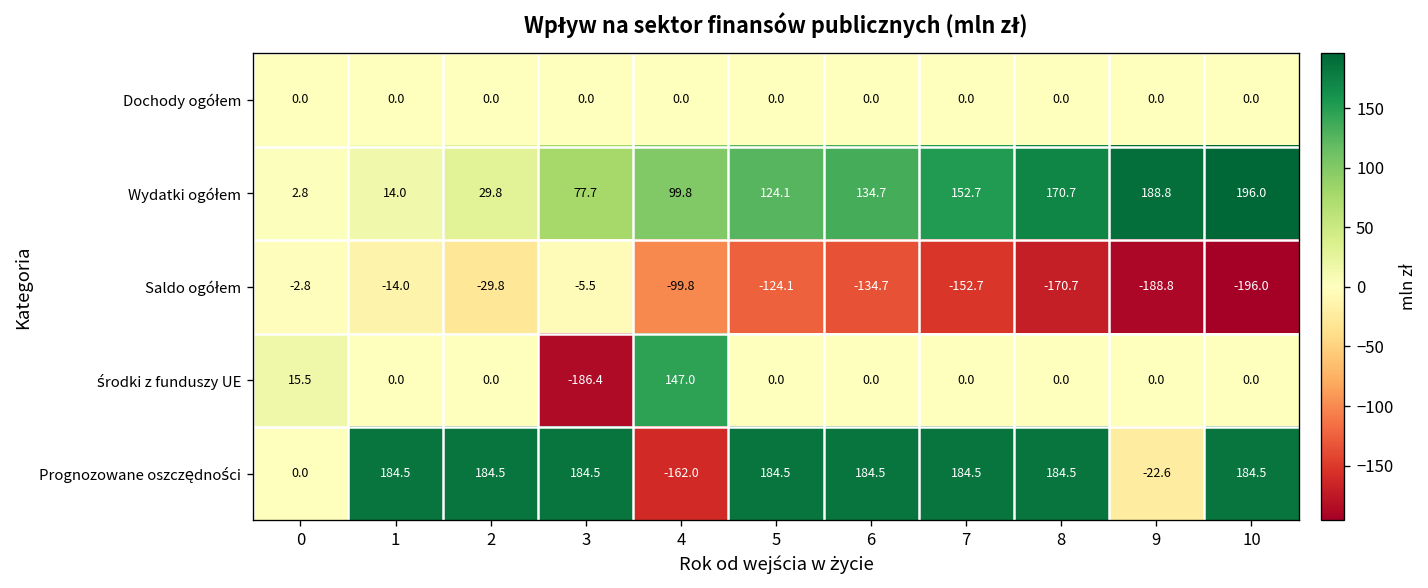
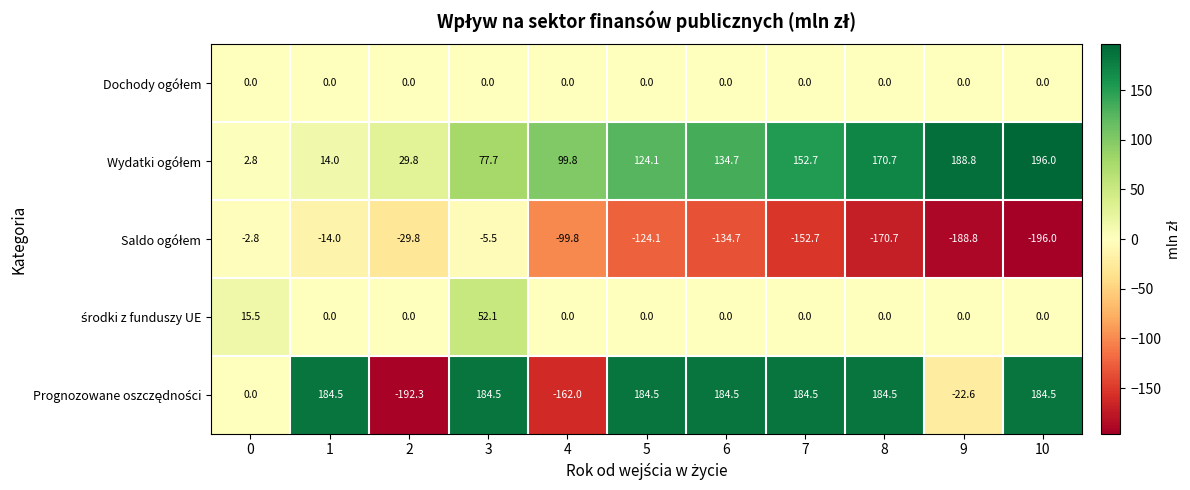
  {
    "Dochody ogółem": {
      "0": 0.0,
      "1": 0.0,
      "2": 0.0,
      "3": 0.0,
      "4": 0.0,
      "5": 0.0,
      "6": 0.0,
      "7": 0.0,
      "8": 0.0,
      "9": 0.0,
      "10": 0.0
    },
    "Wydatki ogółem": {
      "0": 2.8,
      "1": 14.0,
      "2": 29.8,
      "3": 77.7,
      "4": 99.8,
      "5": 124.1,
      "6": 134.7,
      "7": 152.7,
      "8": 170.7,
      "9": 188.8,
      "10": 196.0
    },
    "Saldo ogółem": {
      "0": -2.8,
      "1": -14.0,
      "2": -29.8,
      "3": -5.5,
      "4": -99.8,
      "5": -124.1,
      "6": -134.7,
      "7": -152.7,
      "8": -170.7,
      "9": -188.8,
      "10": -196.0
    },
    "środki z funduszy UE": {
      "0": 15.5,
      "1": 0.0,
      "2": 0.0,
-     "3": -186.4,
-     "4": 147.0,
+     "3": 52.1,
+     "4": 0.0,
      "5": 0.0,
      "6": 0.0,
      "7": 0.0,
      "8": 0.0,
      "9": 0.0,
      "10": 0.0
    },
    "Prognozowane oszczędności": {
      "0": 0.0,
      "1": 184.5,
-     "2": 184.5,
+     "2": -192.3,
      "3": 184.5,
      "4": -162.0,
      "5": 184.5,
      "6": 184.5,
      "7": 184.5,
      "8": 184.5,
      "9": -22.6,
      "10": 184.5
    }
  }
